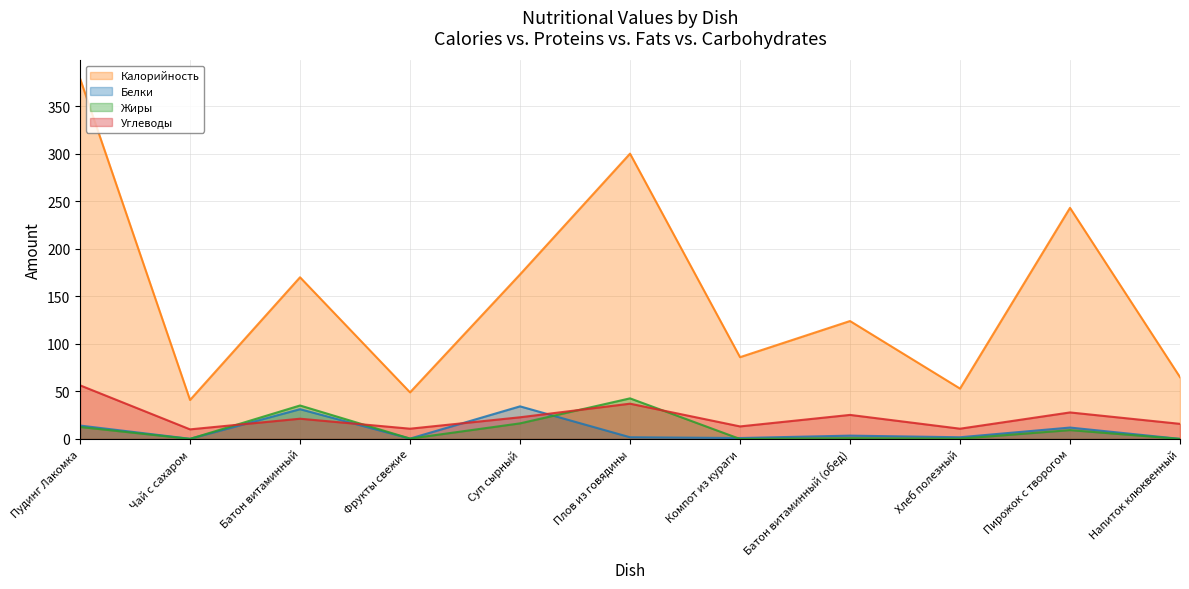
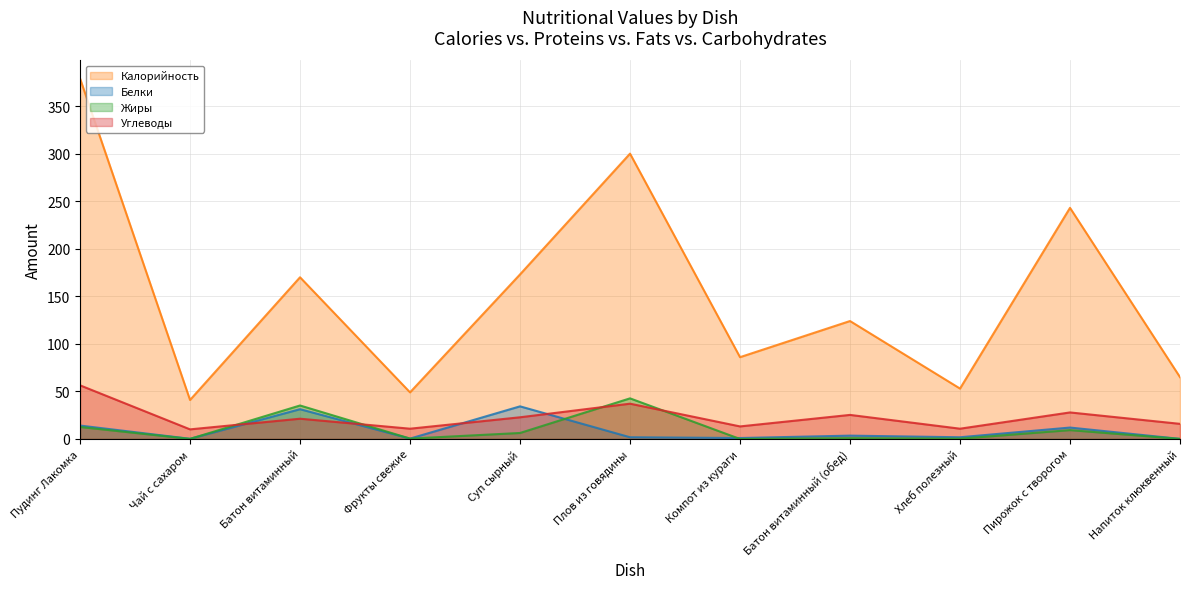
  {
    "Белки": {
      "Батон витаминный": 30,
      "Суп сырный": 30,
      "Плов из говядины": 0
    },
    "Жиры": {
      "Батон витаминный": 40,
-     "Суп сырный": 20,
+     "Суп сырный": 10,
      "Плов из говядины": 40
    }
  }
